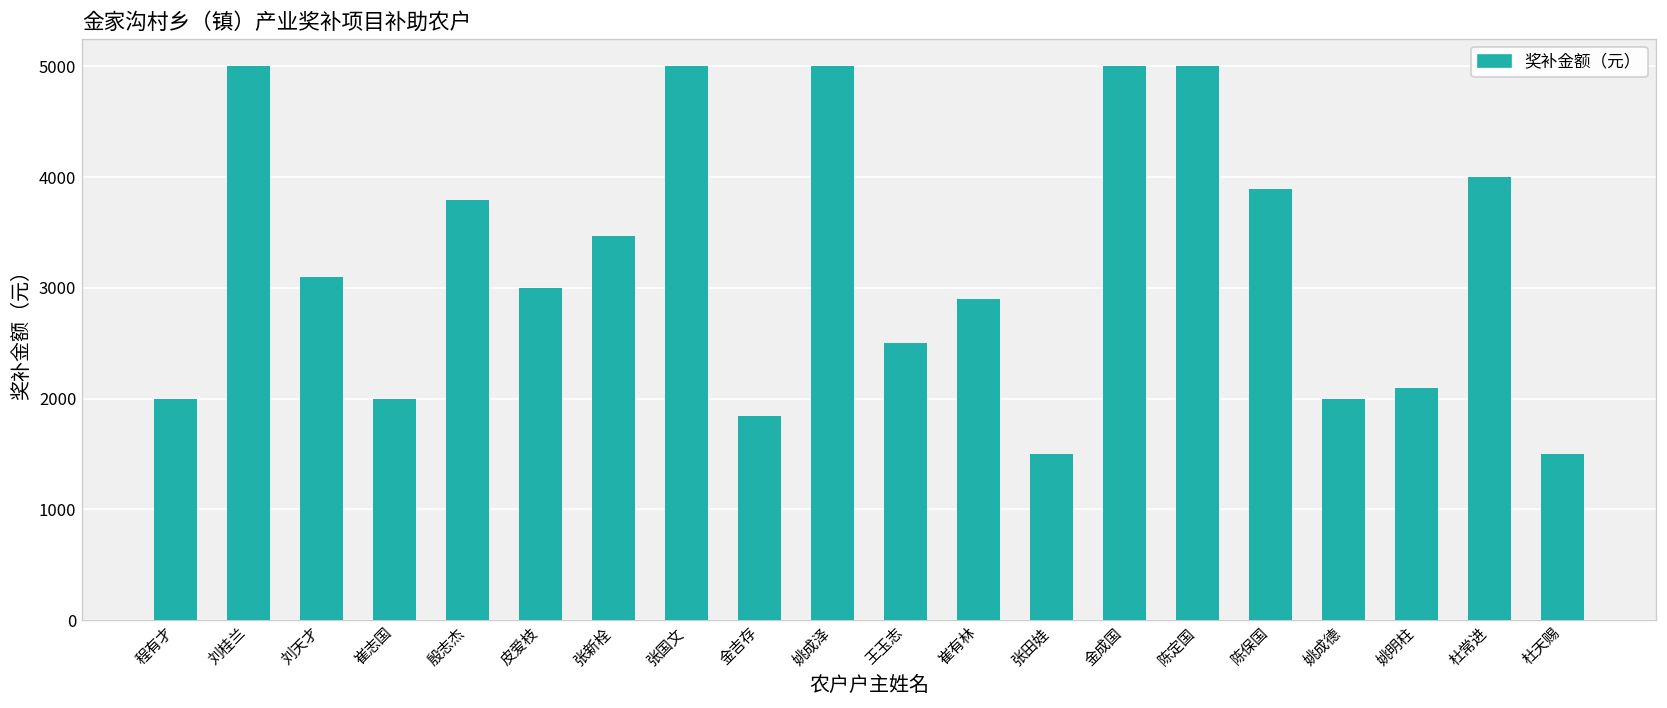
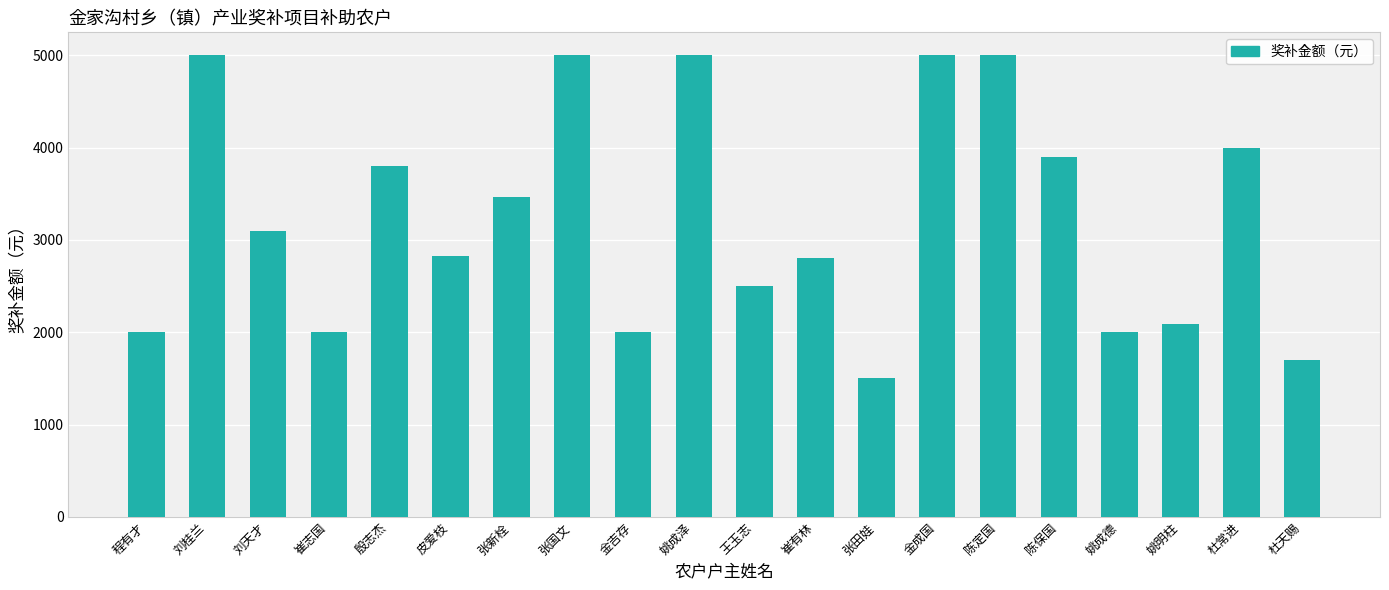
  {
    "程有才": 2000,
    "刘桂兰": 5000,
    "刘天才": 3100,
    "崔志国": 2000,
    "殷志杰": 3800,
-   "皮爱枝": 3000,
+   "皮爱枝": 2800,
    "张新栓": 3500,
    "张国文": 5000,
-   "金吉存": 1800,
+   "金吉存": 2000,
    "姚成泽": 5000,
    "王玉志": 2500,
-   "崔有林": 2900,
+   "崔有林": 2800,
    "张田娃": 1500,
    "金成国": 5000,
    "陈定国": 5000,
    "陈保国": 3900,
    "姚成德": 2000,
    "姚明柱": 2100,
    "杜常进": 4000,
-   "杜天赐": 1500
+   "杜天赐": 1700
  }
